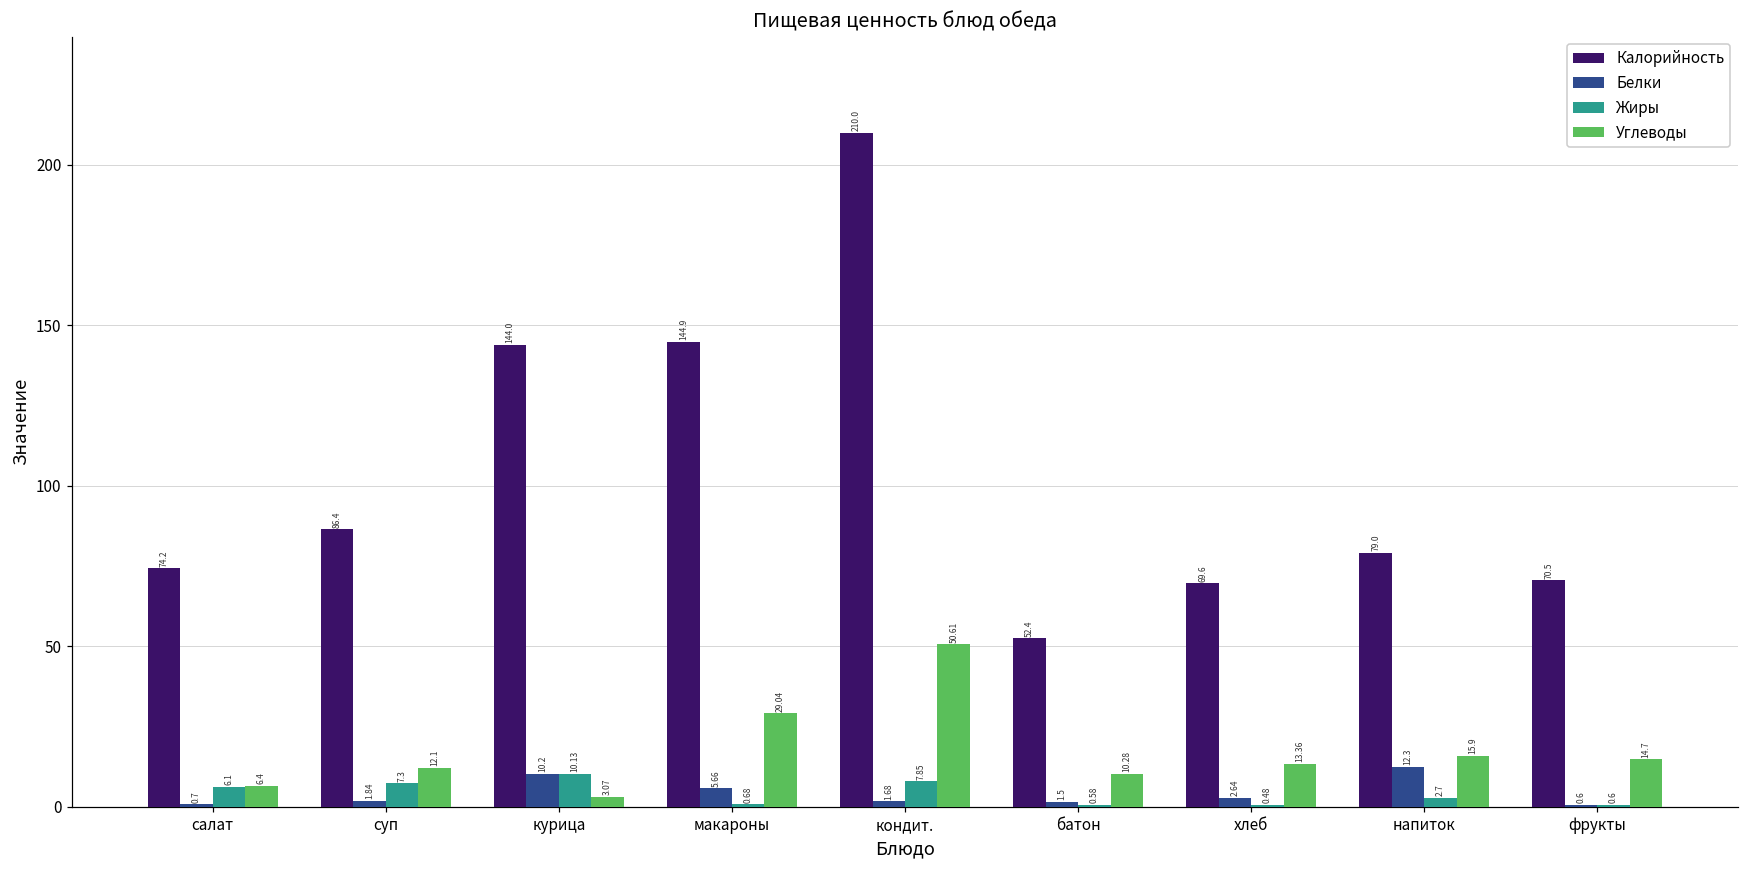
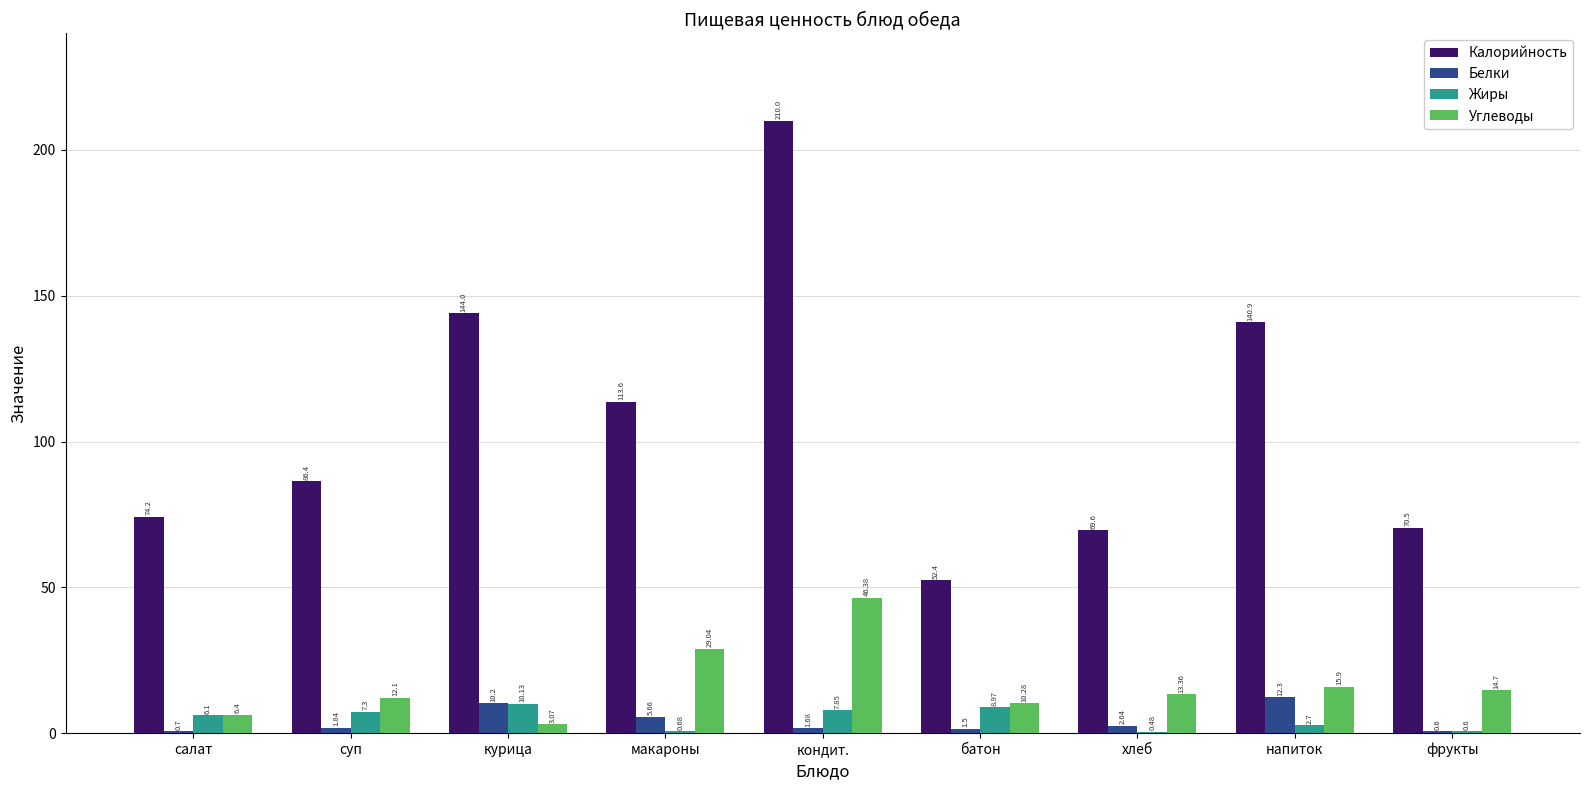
  {
    "Калорийность": {
      "салат": 74.2,
      "суп": 86.4,
      "курица": 144.0,
-     "макароны": 144.9,
+     "макароны": 113.6,
      "кондит.": 210.0,
      "батон": 52.4,
      "хлеб": 69.6,
-     "напиток": 79.0,
+     "напиток": 140.9,
      "фрукты": 70.5
    },
    "Белки": {
      "салат": 0.7,
      "суп": 1.84,
      "курица": 10.2,
      "макароны": 5.66,
      "кондит.": 1.68,
      "батон": 1.5,
      "хлеб": 2.64,
      "напиток": 12.3,
      "фрукты": 0.6
    },
    "Жиры": {
      "салат": 6.1,
      "суп": 7.3,
      "курица": 10.13,
      "макароны": 0.68,
      "кондит.": 7.85,
-     "батон": 0.58,
+     "батон": 8.97,
      "хлеб": 0.48,
      "напиток": 2.7,
      "фрукты": 0.6
    },
    "Углеводы": {
      "салат": 6.4,
      "суп": 12.1,
      "курица": 3.07,
      "макароны": 29.04,
-     "кондит.": 50.61,
+     "кондит.": 46.38,
      "батон": 10.28,
      "хлеб": 13.36,
      "напиток": 15.9,
      "фрукты": 14.7
    }
  }
